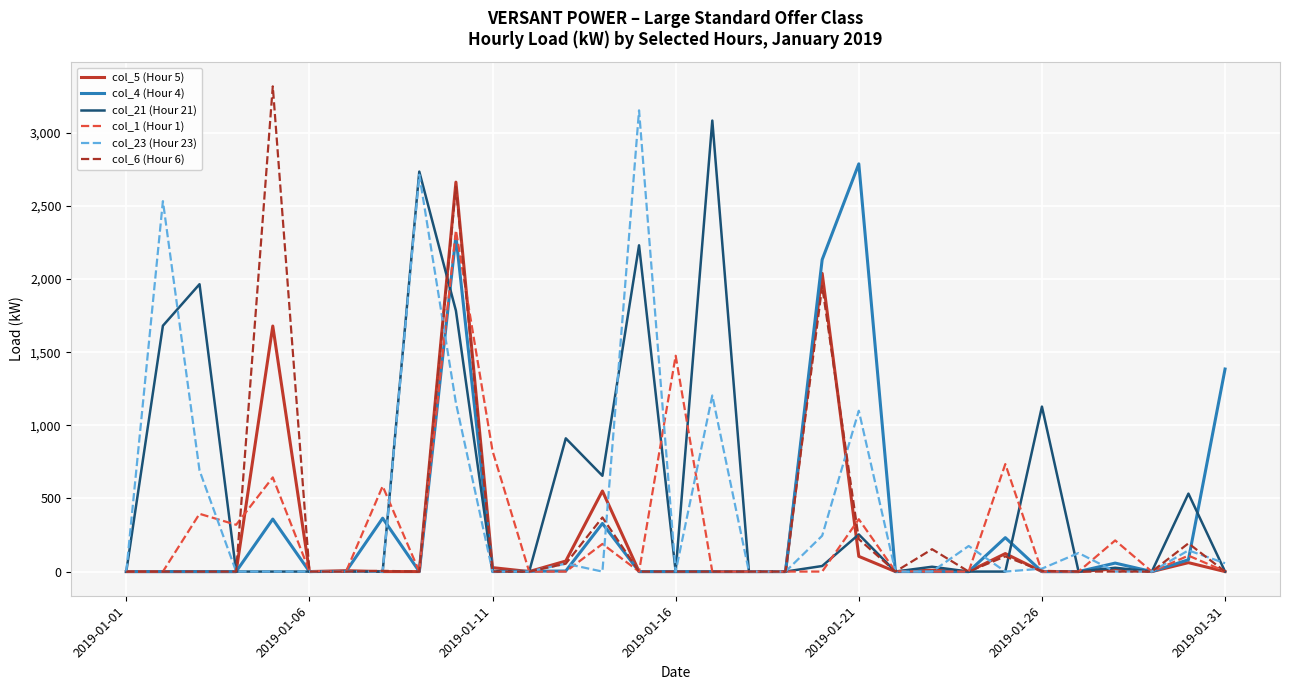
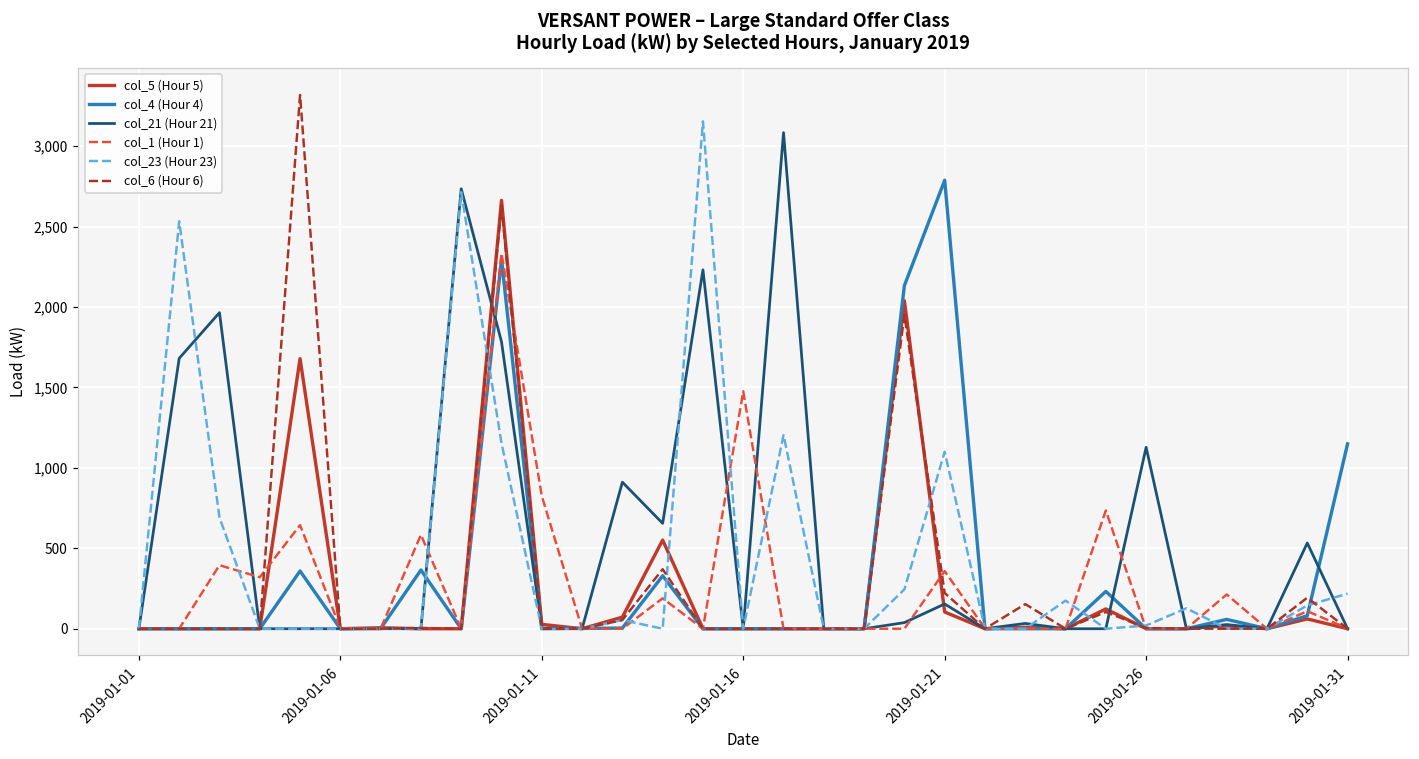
  {
    "col_4 (Hour 4)": {
      "2019-01-21": "2,790",
-     "2019-01-31": "1,390"
+     "2019-01-31": "1,150"
    },
    "col_21 (Hour 21)": {
-     "2019-01-21": "250",
+     "2019-01-21": "150",
      "2019-01-26": "1,130"
    },
    "col_23 (Hour 23)": {
      "2019-01-21": "1,100",
-     "2019-01-31": "60"
+     "2019-01-31": "220"
    }
  }
